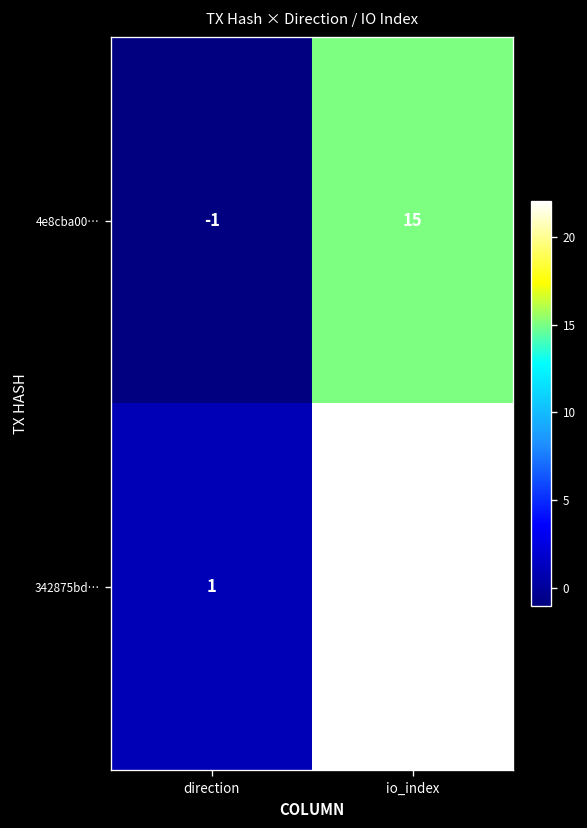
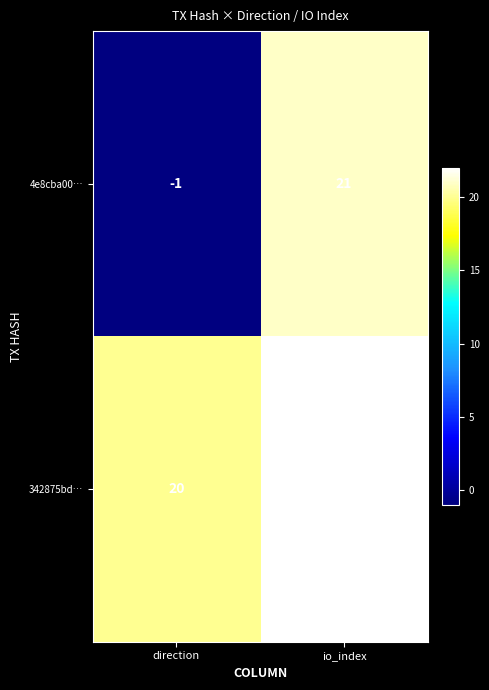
  {
    "4e8cba00…": {
      "direction": -1,
-     "io_index": 15
+     "io_index": 21
    },
    "342875bd…": {
-     "direction": 1
+     "direction": 20
    }
  }
